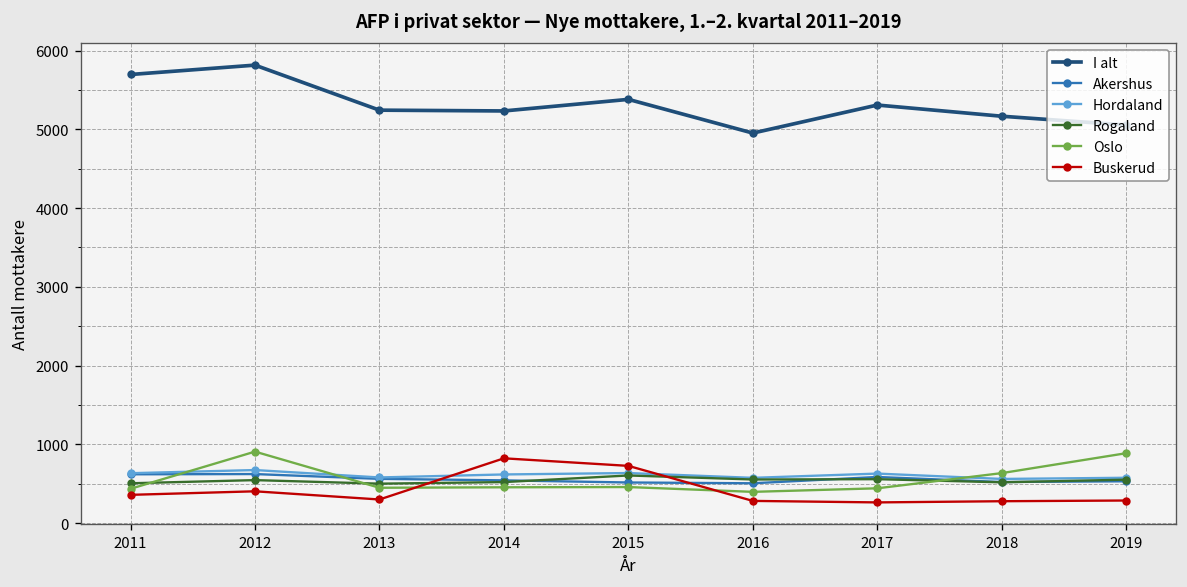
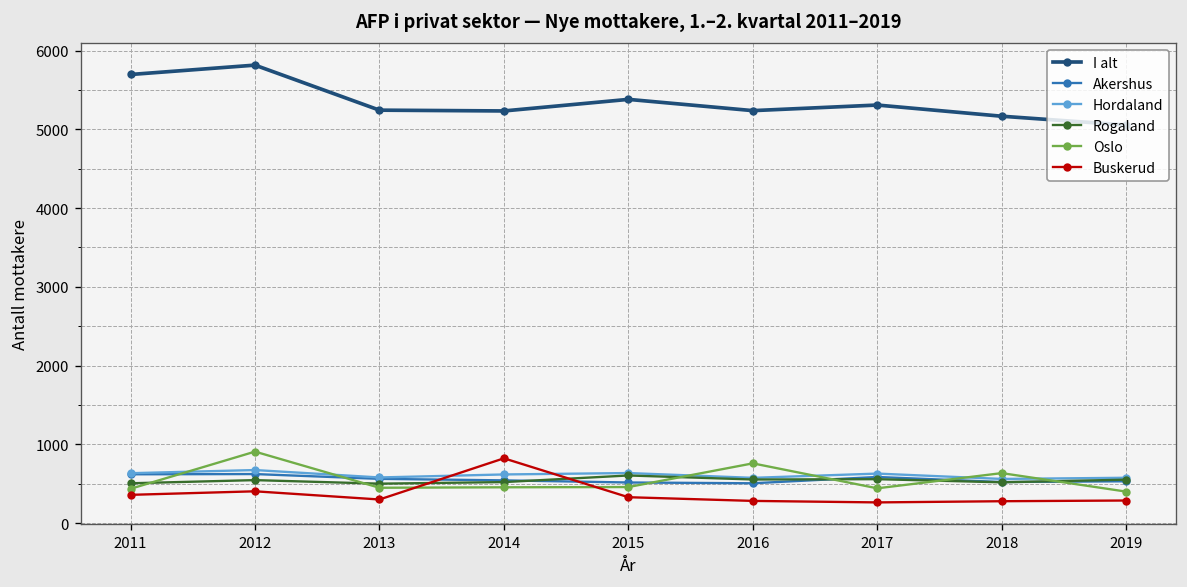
  {
    "I alt": {
      "2011": 5700,
      "2012": 5800,
      "2013": 5200,
      "2014": 5200,
      "2015": 5400,
-     "2016": 5000,
+     "2016": 5200,
      "2017": 5300,
      "2018": 5200
    },
    "Akershus": {
      "2012": 600,
      "2015": 500,
      "2016": 500
    },
    "Hordaland": {
      "2012": 700,
      "2014": 600,
      "2017": 600
    },
    "Rogaland": {
      "2011": 500,
      "2012": 500,
      "2013": 500
    },
    "Oslo": {
      "2011": 400,
      "2012": 900,
      "2013": 400,
      "2014": 500,
      "2015": 500,
-     "2016": 400,
+     "2016": 800,
      "2017": 400,
      "2018": 600,
-     "2019": 900
+     "2019": 400
    },
    "Buskerud": {
      "2011": 400,
      "2012": 400,
      "2013": 300,
      "2014": 800,
-     "2015": 700,
+     "2015": 300,
      "2016": 300,
      "2017": 300,
      "2018": 300,
      "2019": 300
    }
  }
